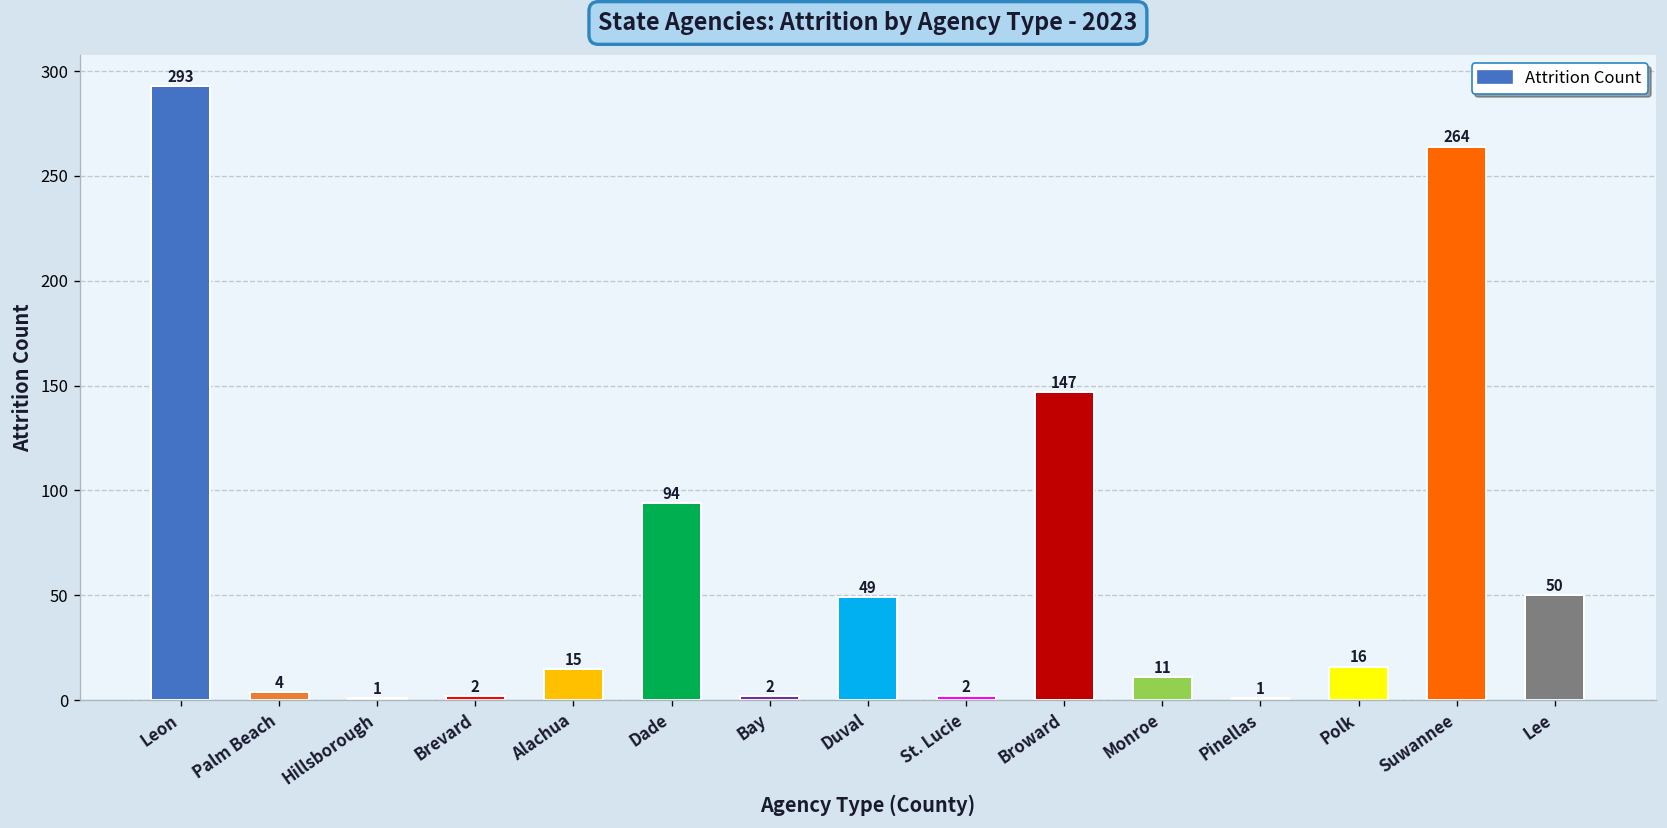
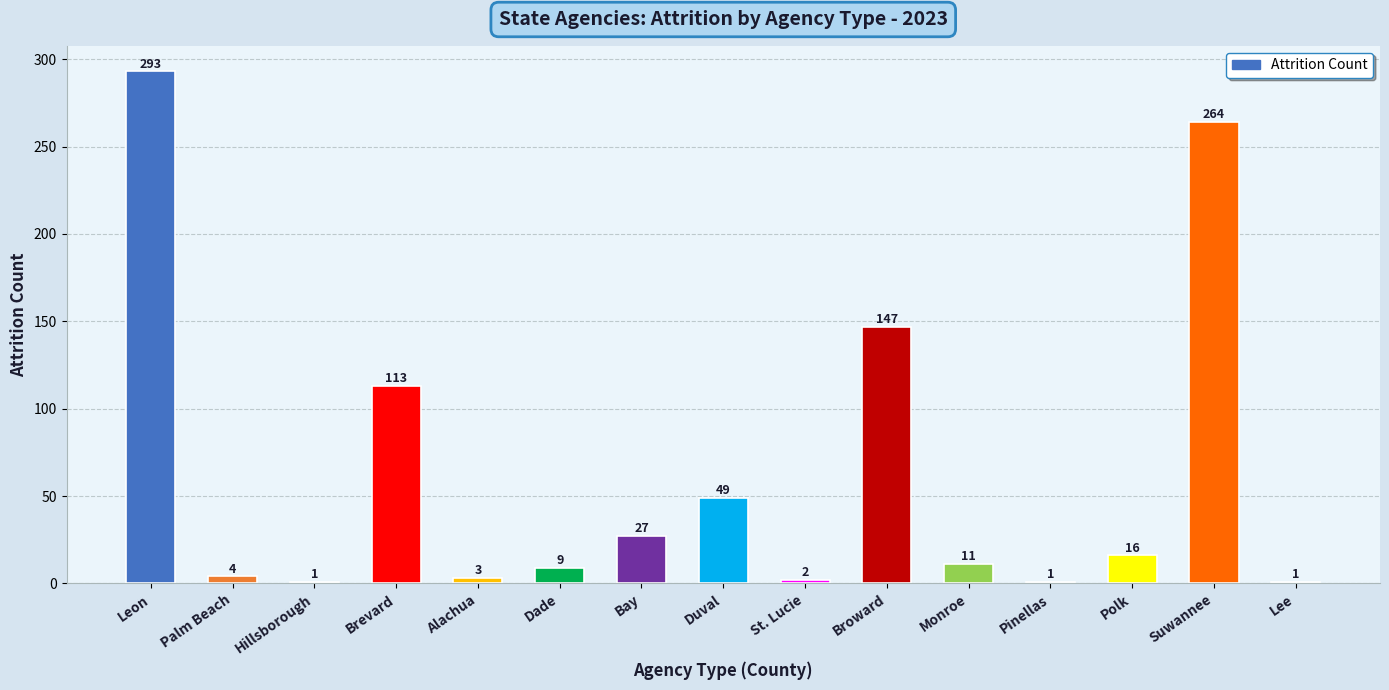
  {
    "Leon": 293,
    "Palm Beach": 4,
    "Hillsborough": 1,
-   "Brevard": 2,
-   "Alachua": 15,
-   "Dade": 94,
-   "Bay": 2,
+   "Brevard": 113,
+   "Alachua": 3,
+   "Dade": 9,
+   "Bay": 27,
    "Duval": 49,
    "St. Lucie": 2,
    "Broward": 147,
    "Monroe": 11,
    "Pinellas": 1,
    "Polk": 16,
    "Suwannee": 264,
-   "Lee": 50
+   "Lee": 1
  }
